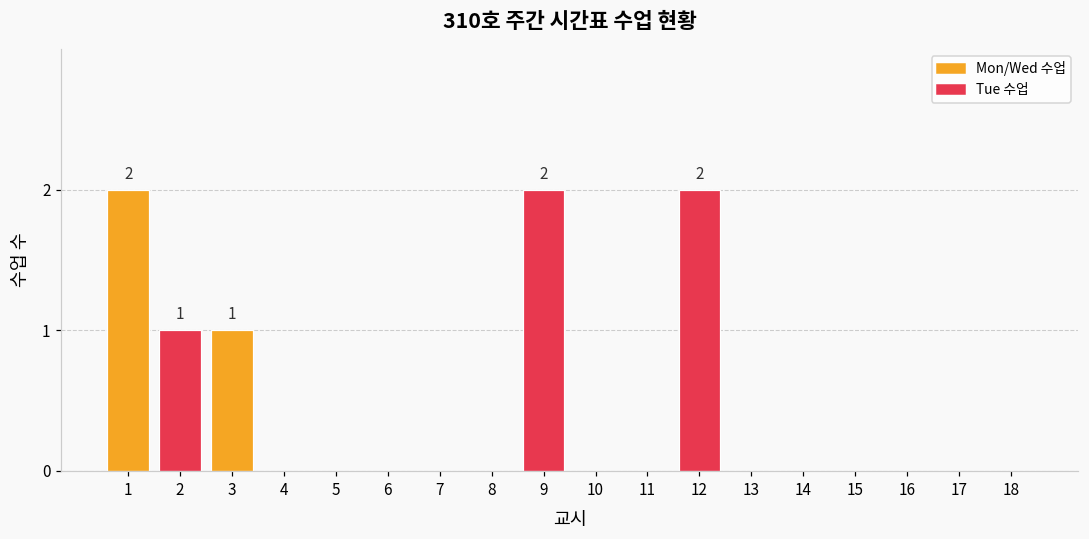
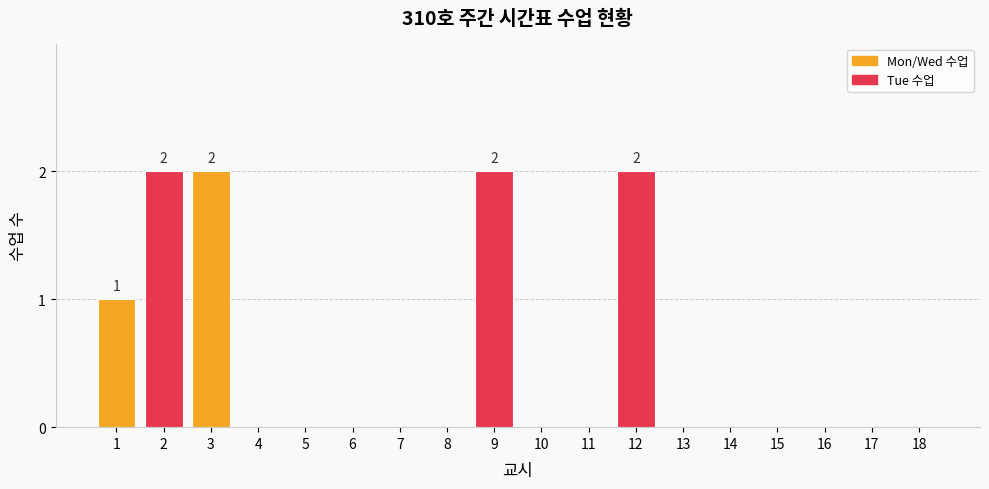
  {
-   "1": 2,
-   "2": 1,
-   "3": 1,
+   "1": 1,
+   "2": 2,
+   "3": 2,
    "9": 2,
    "12": 2
  }
